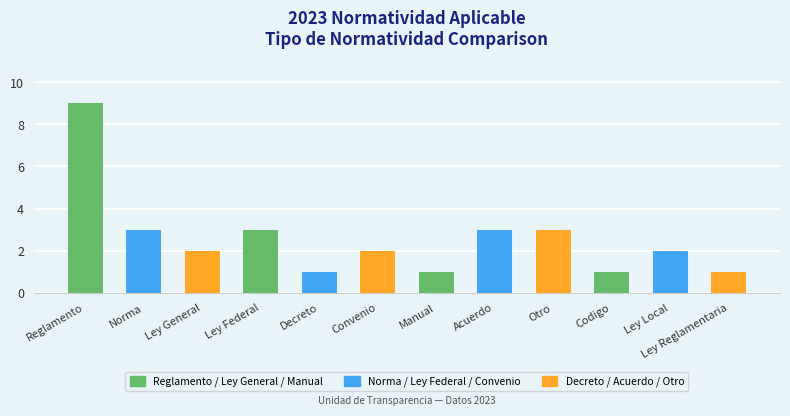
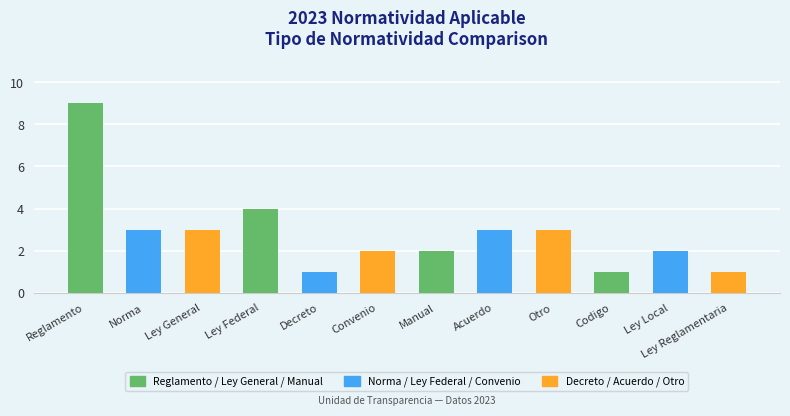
  {
    "Reglamento": 9,
    "Norma": 3,
-   "Ley General": 2,
-   "Ley Federal": 3,
+   "Ley General": 3,
+   "Ley Federal": 4,
    "Decreto": 1,
    "Convenio": 2,
-   "Manual": 1,
+   "Manual": 2,
    "Acuerdo": 3,
    "Otro": 3,
    "Codigo": 1,
    "Ley Local": 2,
    "Ley Reglamentaria": 1
  }
